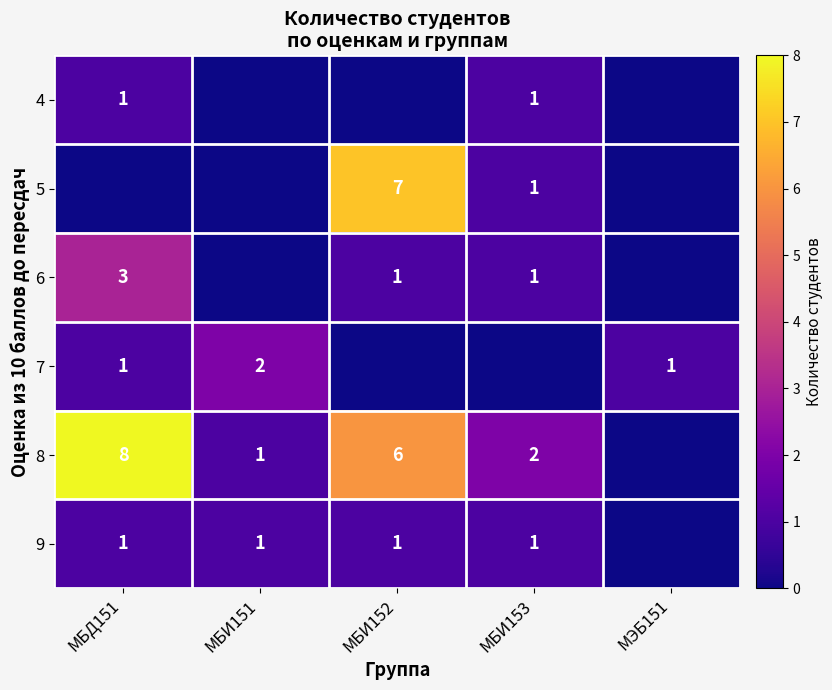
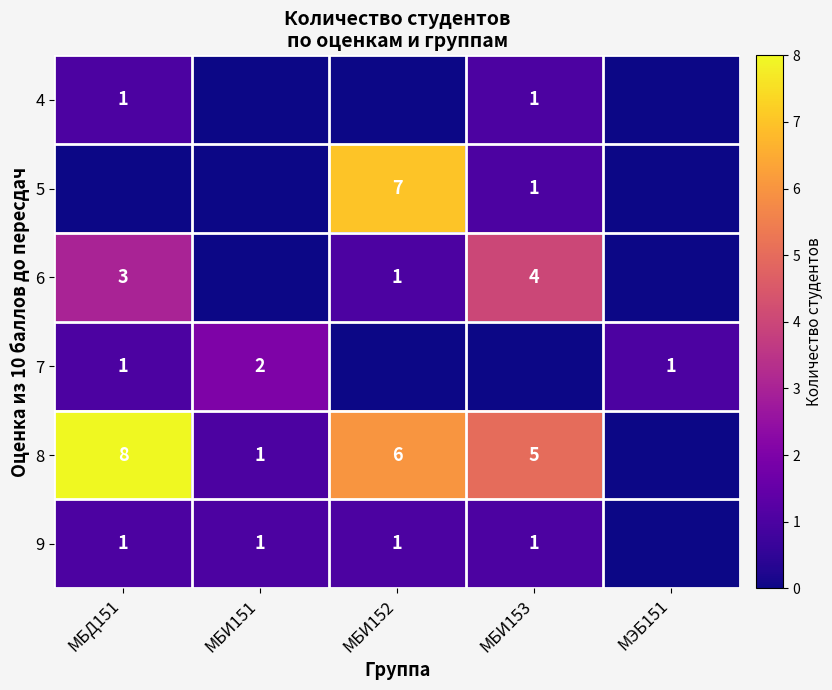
  {
    "4": {
      "МБД151": 1,
      "МБИ153": 1
    },
    "5": {
      "МБИ152": 7,
      "МБИ153": 1
    },
    "6": {
      "МБД151": 3,
      "МБИ152": 1,
-     "МБИ153": 1
+     "МБИ153": 4
    },
    "7": {
      "МБД151": 1,
      "МБИ151": 2,
      "МЭБ151": 1
    },
    "8": {
      "МБД151": 8,
      "МБИ151": 1,
      "МБИ152": 6,
-     "МБИ153": 2
+     "МБИ153": 5
    },
    "9": {
      "МБД151": 1,
      "МБИ151": 1,
      "МБИ152": 1,
      "МБИ153": 1
    }
  }
